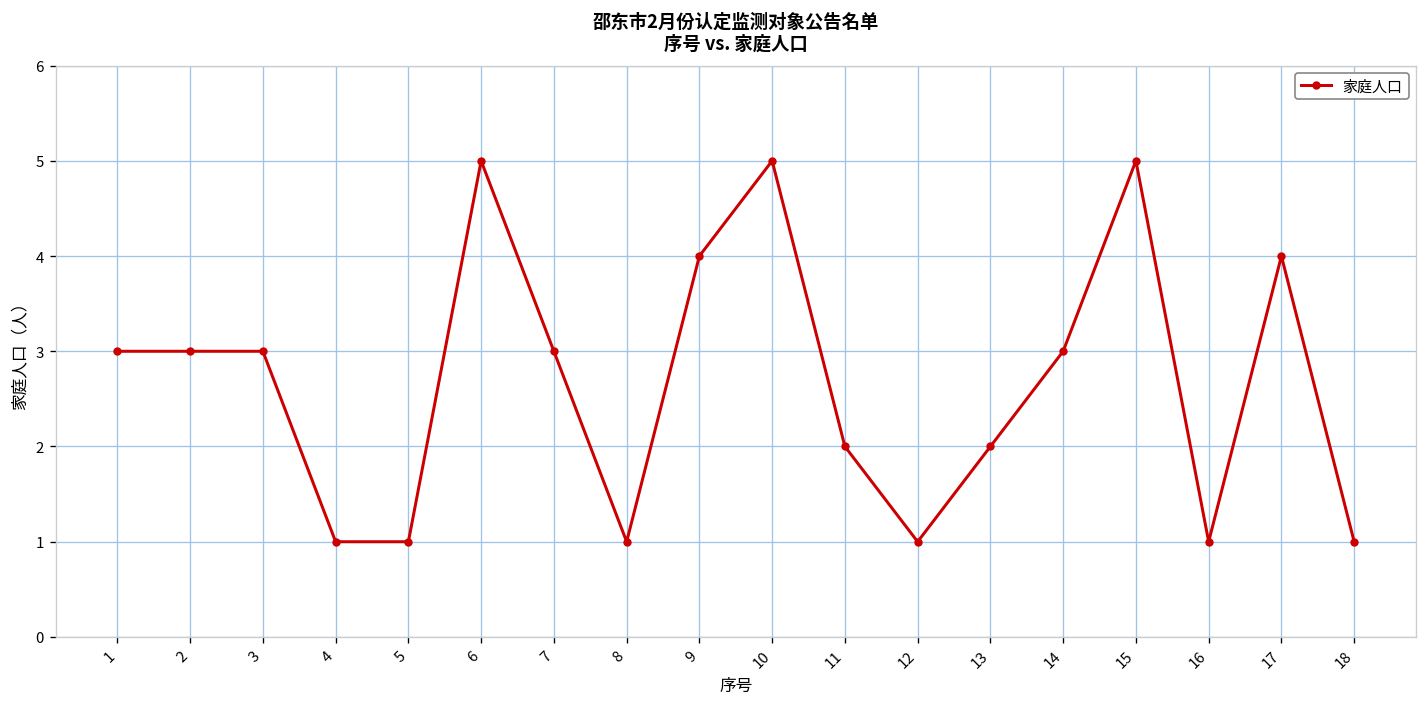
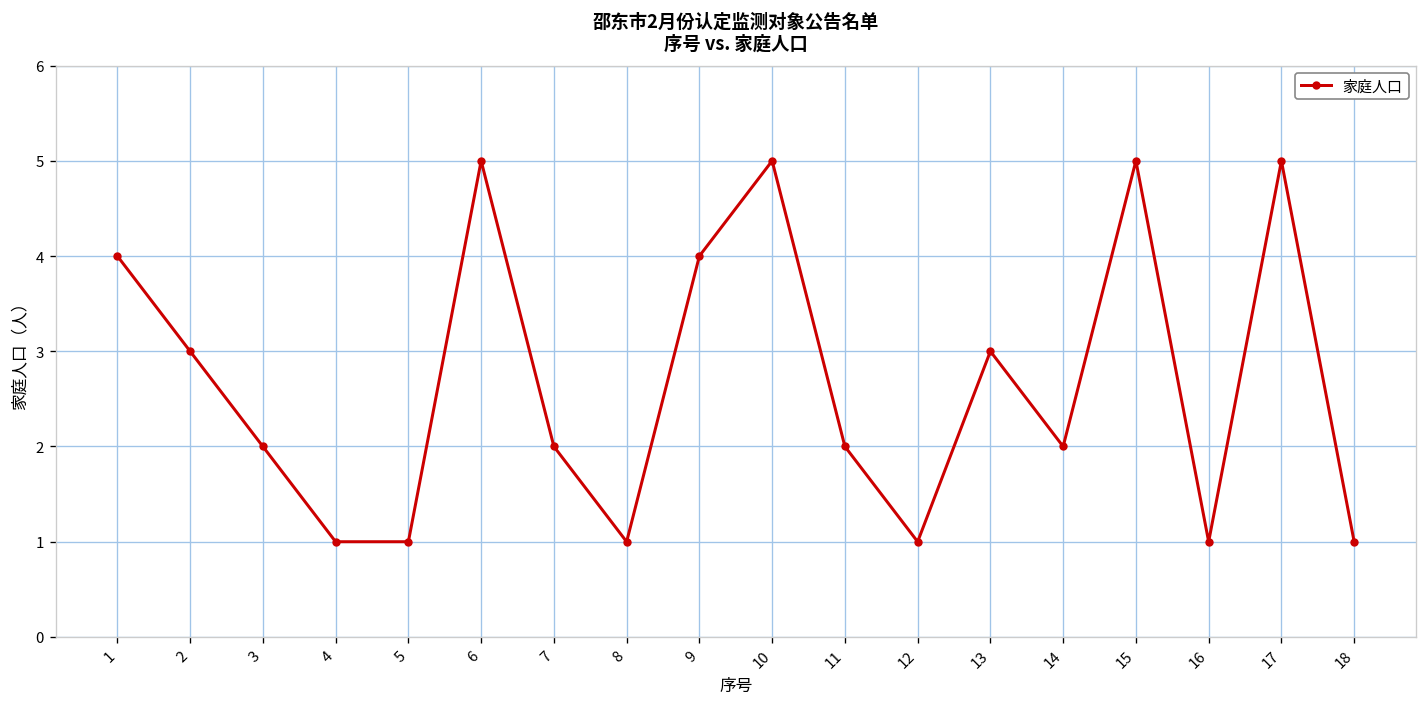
  {
-   "1": 3,
+   "1": 4,
    "2": 3,
-   "3": 3,
+   "3": 2,
    "4": 1,
    "5": 1,
    "6": 5,
-   "7": 3,
+   "7": 2,
    "8": 1,
    "9": 4,
    "10": 5,
    "11": 2,
    "12": 1,
-   "13": 2,
-   "14": 3,
+   "13": 3,
+   "14": 2,
    "15": 5,
    "16": 1,
-   "17": 4,
+   "17": 5,
    "18": 1
  }
